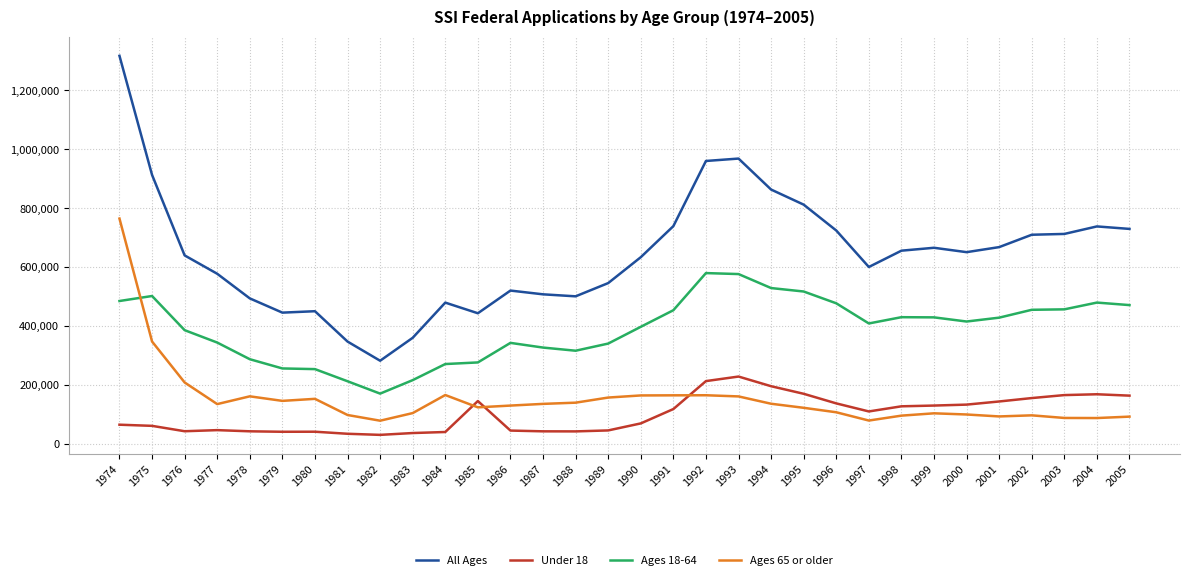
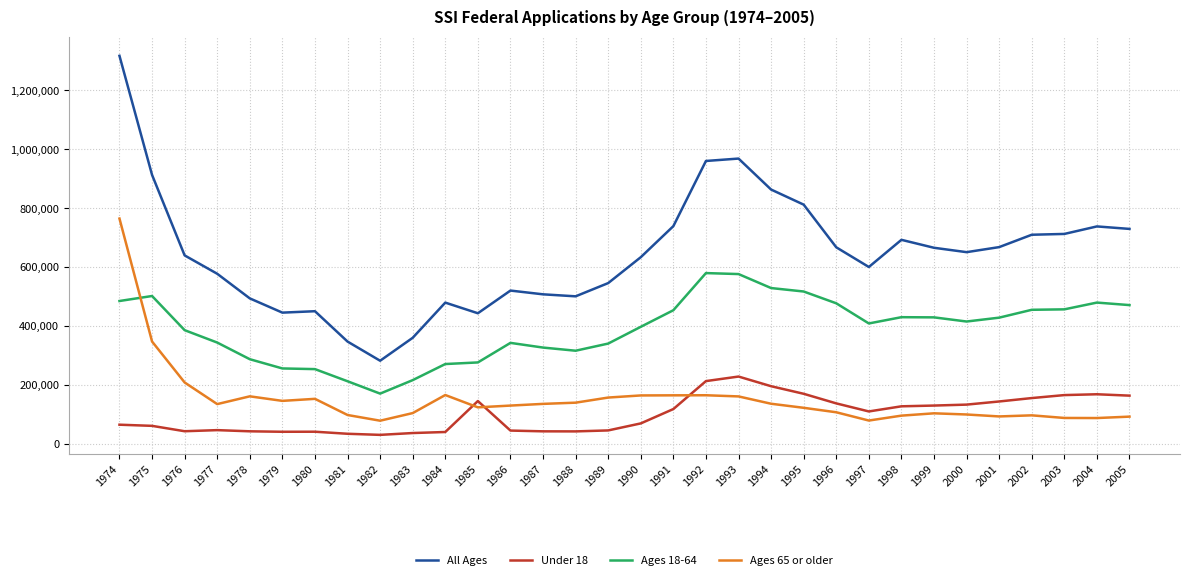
  {
    "All Ages": {
      "1974": "1,320,000",
      "1975": "910,000",
      "1976": "640,000",
      "1977": "580,000",
      "1978": "490,000",
      "1979": "450,000",
      "1980": "450,000",
      "1981": "350,000",
      "1982": "280,000",
      "1983": "360,000",
      "1984": "480,000",
      "1985": "440,000",
      "1986": "520,000",
      "1987": "510,000",
      "1988": "500,000",
      "1989": "550,000",
      "1990": "630,000",
      "1991": "740,000",
      "1992": "960,000",
      "1993": "970,000",
      "1994": "860,000",
      "1995": "810,000",
-     "1996": "730,000",
+     "1996": "670,000",
      "1997": "600,000",
-     "1998": "660,000",
+     "1998": "690,000",
      "1999": "670,000",
      "2000": "650,000",
      "2001": "670,000",
      "2002": "710,000",
      "2003": "710,000",
      "2004": "740,000",
      "2005": "730,000"
    },
    "Under 18": {
      "1974": "70,000",
      "1975": "60,000",
      "1976": "40,000",
      "1977": "50,000",
      "1978": "40,000",
      "1979": "40,000",
      "1980": "40,000",
      "1981": "40,000",
      "1982": "30,000",
      "1983": "40,000",
      "1984": "40,000",
      "1985": "150,000",
      "1986": "50,000",
      "1987": "40,000",
      "1988": "40,000",
      "1989": "50,000",
      "1990": "70,000",
      "1991": "120,000",
      "1992": "210,000",
      "1993": "230,000",
      "1994": "200,000",
      "1995": "170,000",
      "1996": "140,000",
      "1997": "110,000",
      "1998": "130,000",
      "1999": "130,000",
      "2000": "130,000",
      "2001": "150,000",
      "2002": "160,000",
      "2003": "170,000",
      "2004": "170,000",
      "2005": "160,000"
    },
    "Ages 18-64": {
      "1974": "490,000",
      "1975": "500,000",
      "1976": "390,000",
      "1977": "340,000",
      "1978": "290,000",
      "1979": "260,000",
      "1980": "250,000",
      "1981": "210,000",
      "1982": "170,000",
      "1983": "220,000",
      "1984": "270,000",
      "1985": "280,000",
      "1986": "340,000",
      "1987": "330,000",
      "1988": "320,000",
      "1989": "340,000",
      "1990": "400,000",
      "1991": "450,000",
      "1992": "580,000",
      "1993": "580,000",
      "1994": "530,000",
      "1995": "520,000",
      "1996": "480,000",
      "1997": "410,000",
      "1998": "430,000",
      "1999": "430,000",
      "2000": "420,000",
      "2001": "430,000",
      "2002": "460,000",
      "2003": "460,000",
      "2004": "480,000",
      "2005": "470,000"
    },
    "Ages 65 or older": {
      "1974": "770,000",
      "1975": "350,000",
      "1976": "210,000",
      "1977": "140,000",
      "1978": "160,000",
      "1979": "150,000",
      "1980": "150,000",
      "1981": "100,000",
      "1982": "80,000",
      "1983": "110,000",
      "1984": "170,000",
      "1985": "130,000",
      "1986": "130,000",
      "1987": "140,000",
      "1988": "140,000",
      "1989": "160,000",
      "1990": "170,000",
      "1991": "170,000",
      "1992": "170,000",
      "1993": "160,000",
      "1994": "140,000",
      "1995": "120,000",
      "1996": "110,000",
      "1997": "80,000",
      "1998": "100,000",
      "1999": "100,000",
      "2000": "100,000",
      "2001": "90,000",
      "2002": "100,000",
      "2003": "90,000",
      "2004": "90,000",
      "2005": "90,000"
    }
  }
